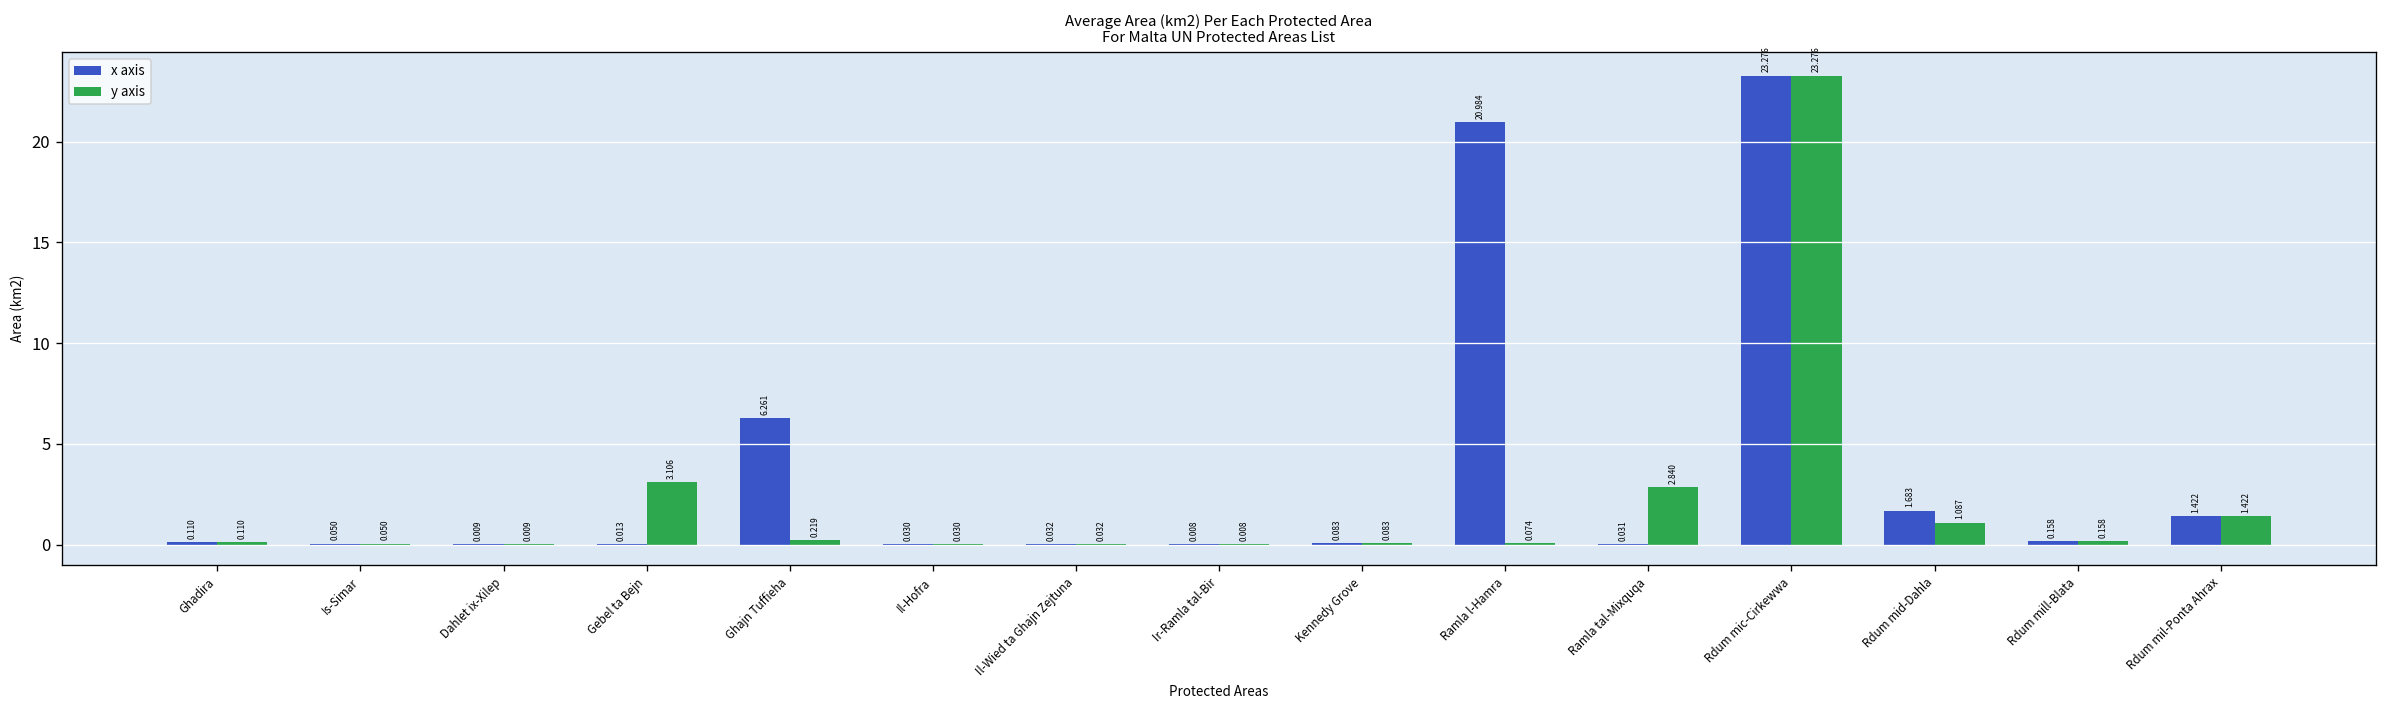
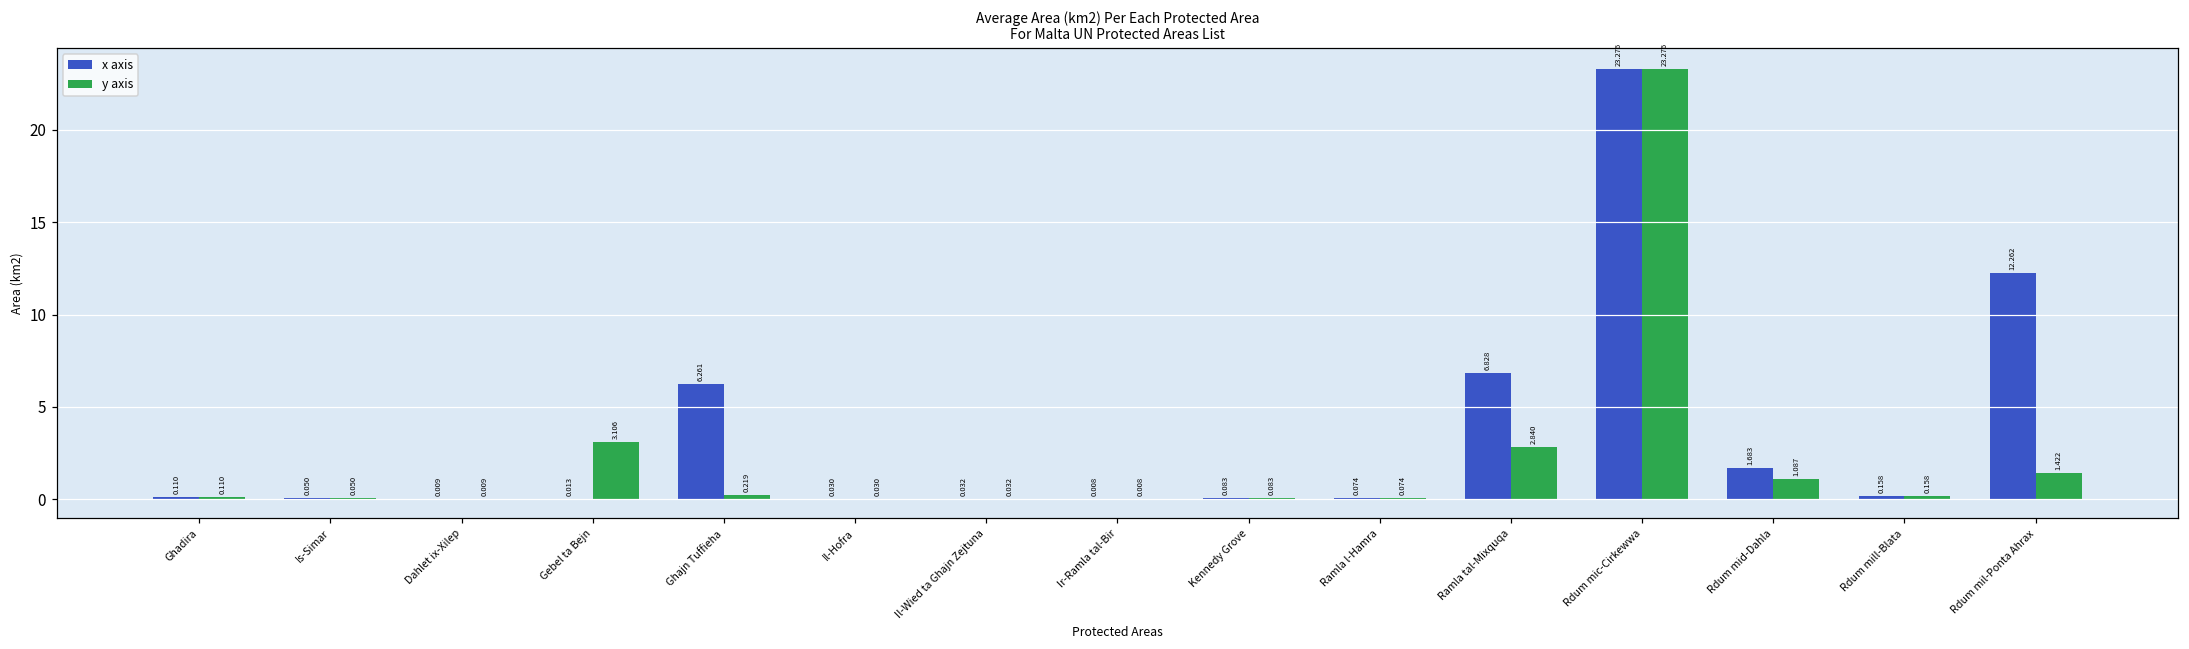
  {
    "x axis": {
      "Ghadira": 0.110,
      "Is-Simar": 0.050,
      "Dahlet ix-Xilep": 0.009,
      "Gebel ta Bejn": 0.013,
      "Ghajn Tuffieha": 6.261,
      "Il-Hofra": 0.030,
      "Il-Wied ta Ghajn Zejtuna": 0.032,
      "Ir-Ramla tal-Bir": 0.008,
      "Kennedy Grove": 0.083,
-     "Ramla l-Hamra": 20.984,
-     "Ramla tal-Mixquqa": 0.031,
+     "Ramla l-Hamra": 0.074,
+     "Ramla tal-Mixquqa": 6.828,
      "Rdum mic-Cirkewwa": 23.276,
      "Rdum mid-Dahla": 1.683,
      "Rdum mill-Blata": 0.158,
-     "Rdum mil-Ponta Ahrax": 1.422
+     "Rdum mil-Ponta Ahrax": 12.262
    },
    "y axis": {
      "Ghadira": 0.110,
      "Is-Simar": 0.050,
      "Dahlet ix-Xilep": 0.009,
      "Gebel ta Bejn": 3.106,
      "Ghajn Tuffieha": 0.219,
      "Il-Hofra": 0.030,
      "Il-Wied ta Ghajn Zejtuna": 0.032,
      "Ir-Ramla tal-Bir": 0.008,
      "Kennedy Grove": 0.083,
      "Ramla l-Hamra": 0.074,
      "Ramla tal-Mixquqa": 2.840,
      "Rdum mic-Cirkewwa": 23.276,
      "Rdum mid-Dahla": 1.087,
      "Rdum mill-Blata": 0.158,
      "Rdum mil-Ponta Ahrax": 1.422
    }
  }
